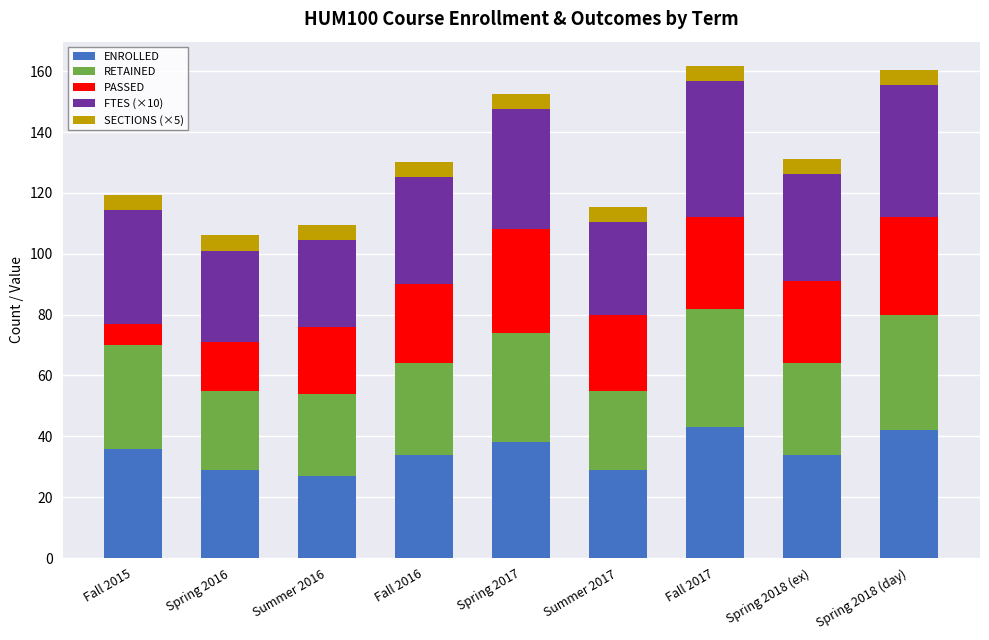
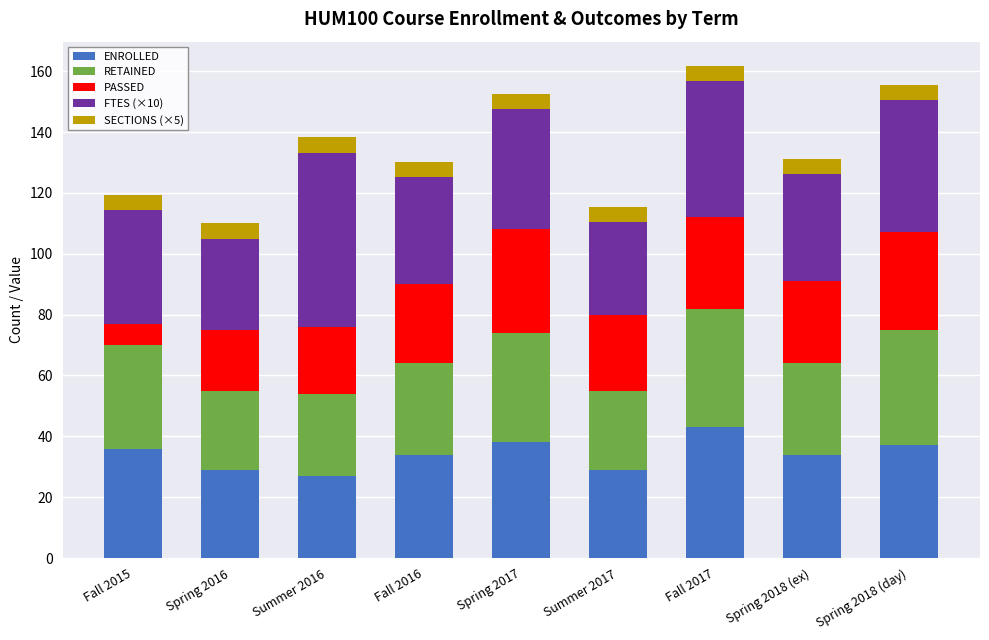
  {
    "ENROLLED": {
      "Fall 2015": 36,
      "Spring 2016": 29,
      "Summer 2016": 27,
      "Fall 2016": 34,
      "Spring 2017": 38,
      "Summer 2017": 29,
      "Fall 2017": 43,
      "Spring 2018 (ex)": 34,
-     "Spring 2018 (day)": 42
+     "Spring 2018 (day)": 37
    },
    "RETAINED": {
      "Fall 2015": 34,
      "Spring 2016": 26,
      "Summer 2016": 27,
      "Fall 2016": 30,
      "Spring 2017": 36,
      "Summer 2017": 26,
      "Fall 2017": 39,
      "Spring 2018 (ex)": 30,
      "Spring 2018 (day)": 38
    },
    "PASSED": {
      "Fall 2015": 7,
-     "Spring 2016": 16,
+     "Spring 2016": 20,
      "Summer 2016": 22,
      "Fall 2016": 26,
      "Spring 2017": 34,
      "Summer 2017": 25,
      "Fall 2017": 30,
      "Spring 2018 (ex)": 27,
      "Spring 2018 (day)": 32
    },
    "FTES (×10)": {
      "Fall 2015": 37,
      "Spring 2016": 30,
-     "Summer 2016": 28,
+     "Summer 2016": 57,
      "Fall 2016": 35,
      "Spring 2017": 39,
      "Summer 2017": 31,
      "Fall 2017": 45,
      "Spring 2018 (ex)": 35,
      "Spring 2018 (day)": 44
    },
    "SECTIONS (×5)": {
      "Fall 2015": 5,
      "Spring 2016": 5,
      "Summer 2016": 5,
      "Fall 2016": 5,
      "Spring 2017": 5,
      "Summer 2017": 5,
      "Fall 2017": 5,
      "Spring 2018 (ex)": 5,
      "Spring 2018 (day)": 5
    }
  }
